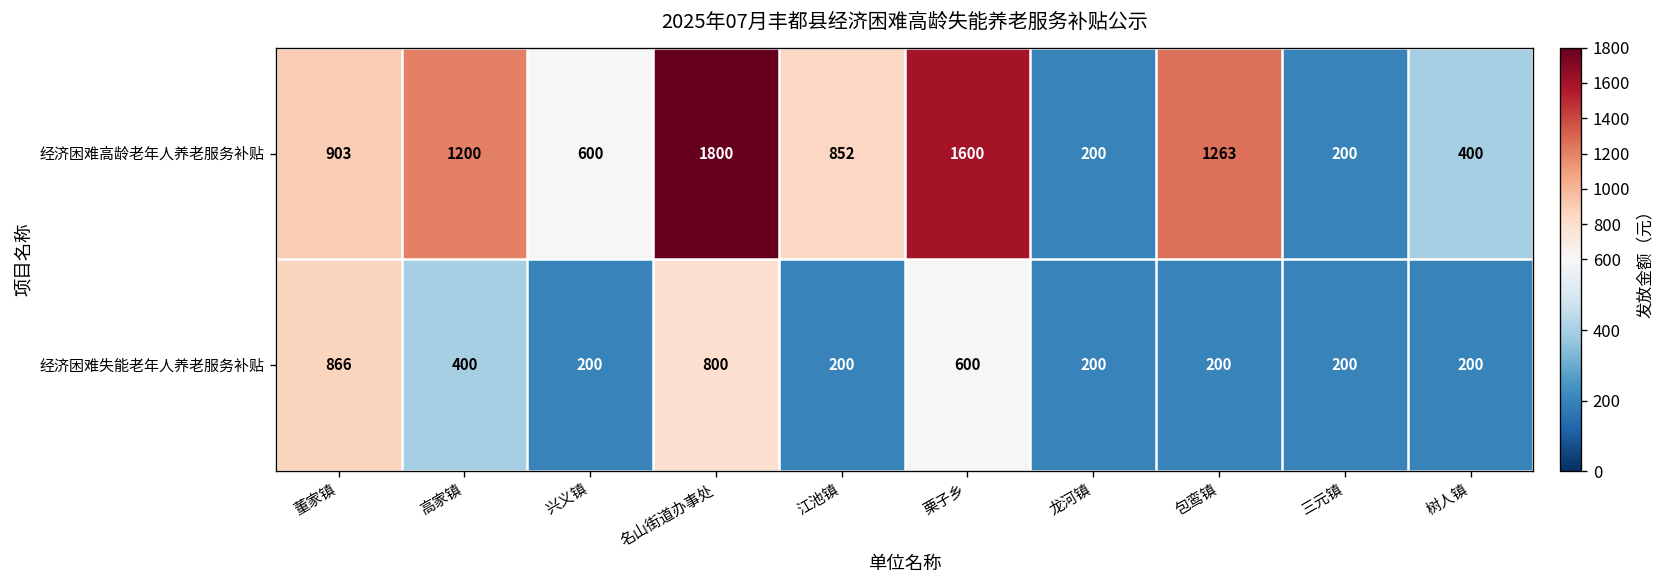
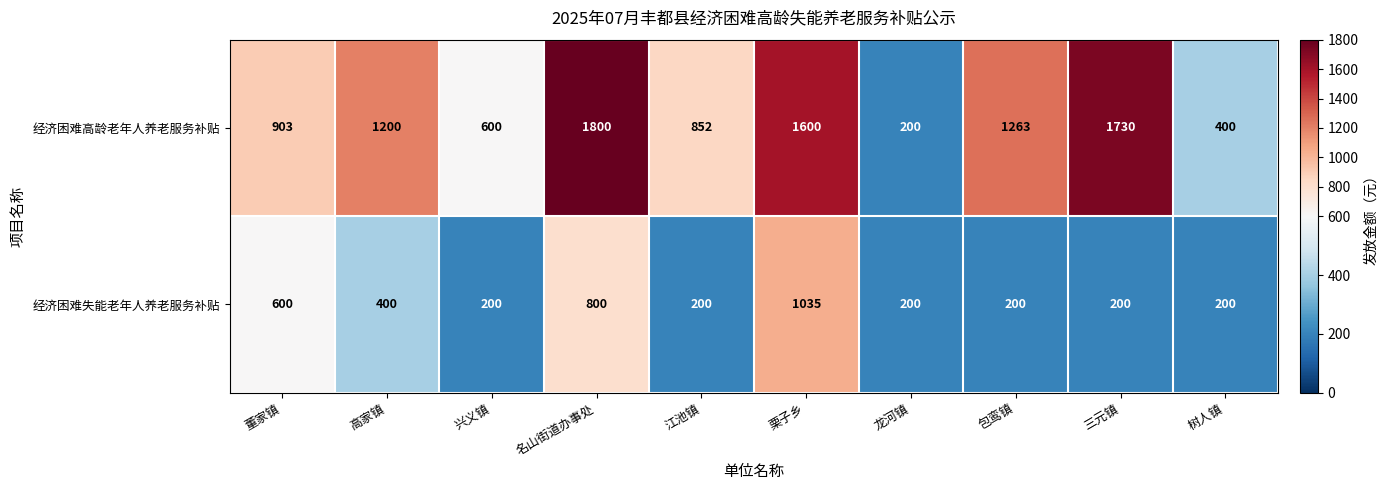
  {
    "经济困难高龄老年人养老服务补贴": {
      "董家镇": 903,
      "高家镇": 1200,
      "兴义镇": 600,
      "名山街道办事处": 1800,
      "江池镇": 852,
      "栗子乡": 1600,
      "龙河镇": 200,
      "包鸾镇": 1263,
-     "三元镇": 200,
+     "三元镇": 1730,
      "树人镇": 400
    },
    "经济困难失能老年人养老服务补贴": {
-     "董家镇": 866,
+     "董家镇": 600,
      "高家镇": 400,
      "兴义镇": 200,
      "名山街道办事处": 800,
      "江池镇": 200,
-     "栗子乡": 600,
+     "栗子乡": 1035,
      "龙河镇": 200,
      "包鸾镇": 200,
      "三元镇": 200,
      "树人镇": 200
    }
  }
